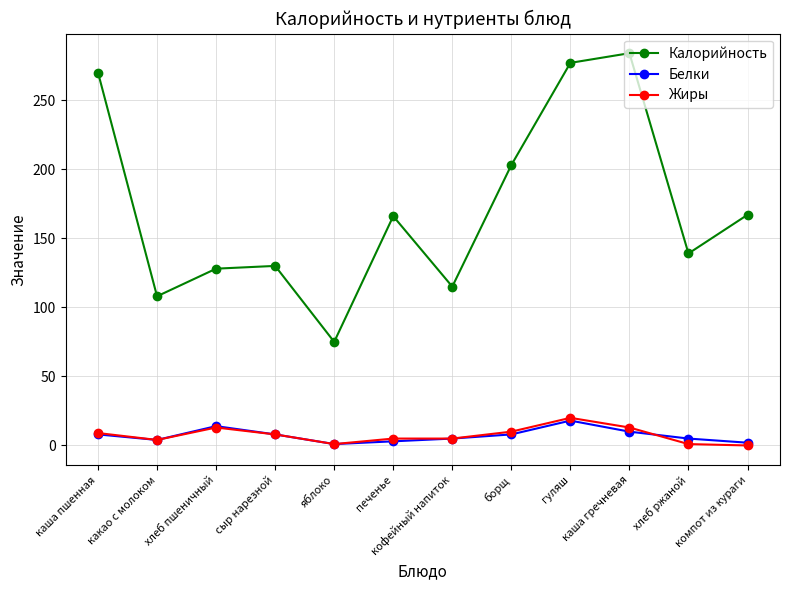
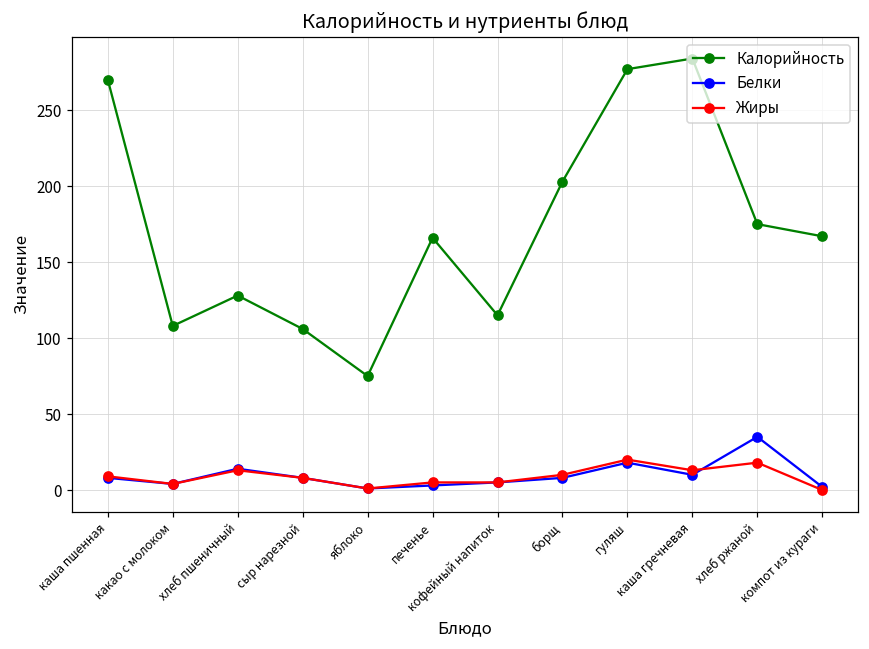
  {
    "Калорийность": {
      "каша пшенная": 270,
      "какао с молоком": 108,
      "хлеб пшеничный": 128,
-     "сыр нарезной": 130,
+     "сыр нарезной": 106,
      "яблоко": 75,
      "печенье": 166,
      "кофейный напиток": 115,
      "борщ": 203,
      "гуляш": 277,
-     "хлеб ржаной": 139,
+     "хлеб ржаной": 175,
      "компот из кураги": 167
    },
    "Белки": {
      "печенье": 3,
      "борщ": 8,
      "гуляш": 18,
      "каша гречневая": 10,
-     "хлеб ржаной": 5,
+     "хлеб ржаной": 35,
      "компот из кураги": 2
    },
    "Жиры": {
      "печенье": 5,
      "борщ": 10,
      "гуляш": 20,
      "каша гречневая": 13,
-     "хлеб ржаной": 1,
+     "хлеб ржаной": 18,
      "компот из кураги": 0
    }
  }
